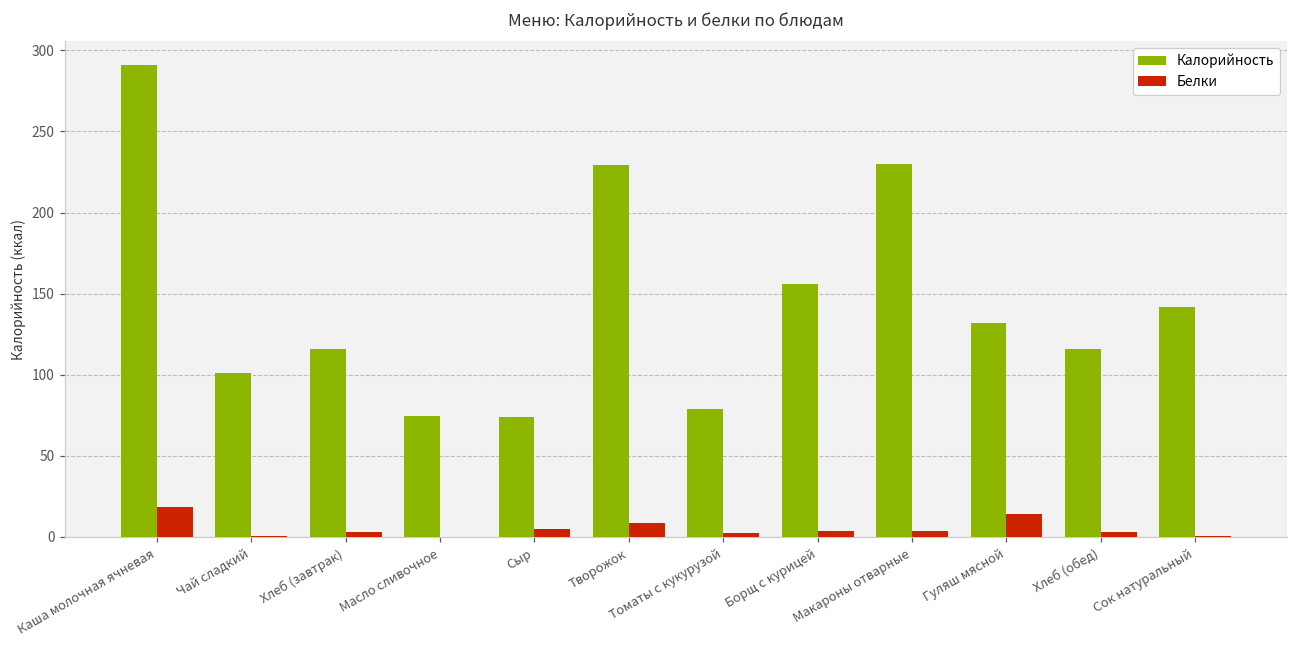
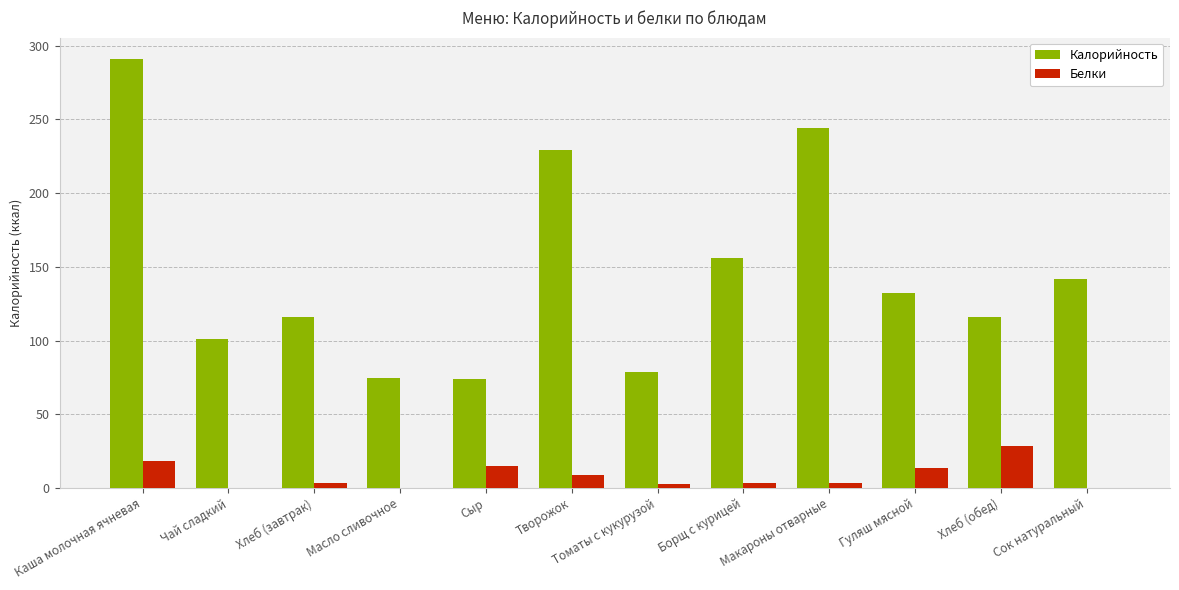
  {
    "Калорийность": {
      "Каша молочная ячневая": 291,
      "Чай сладкий": 101,
      "Хлеб (завтрак)": 116,
      "Масло сливочное": 75,
      "Сыр": 74,
      "Творожок": 229,
      "Томаты с кукурузой": 79,
      "Борщ с курицей": 156,
-     "Макароны отварные": 230,
+     "Макароны отварные": 245,
      "Гуляш мясной": 132,
      "Хлеб (обед)": 116,
      "Сок натуральный": 142
    },
    "Белки": {
      "Каша молочная ячневая": 19,
      "Хлеб (завтрак)": 3,
-     "Сыр": 5,
+     "Сыр": 15,
      "Творожок": 9,
      "Томаты с кукурузой": 3,
      "Борщ с курицей": 3,
      "Макароны отварные": 4,
      "Гуляш мясной": 14,
-     "Хлеб (обед)": 3
+     "Хлеб (обед)": 28
    }
  }
